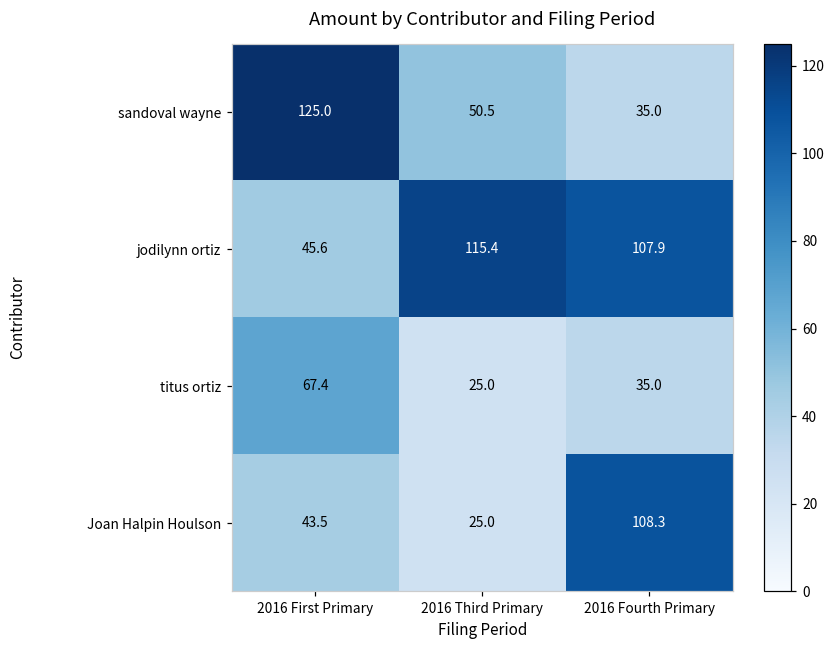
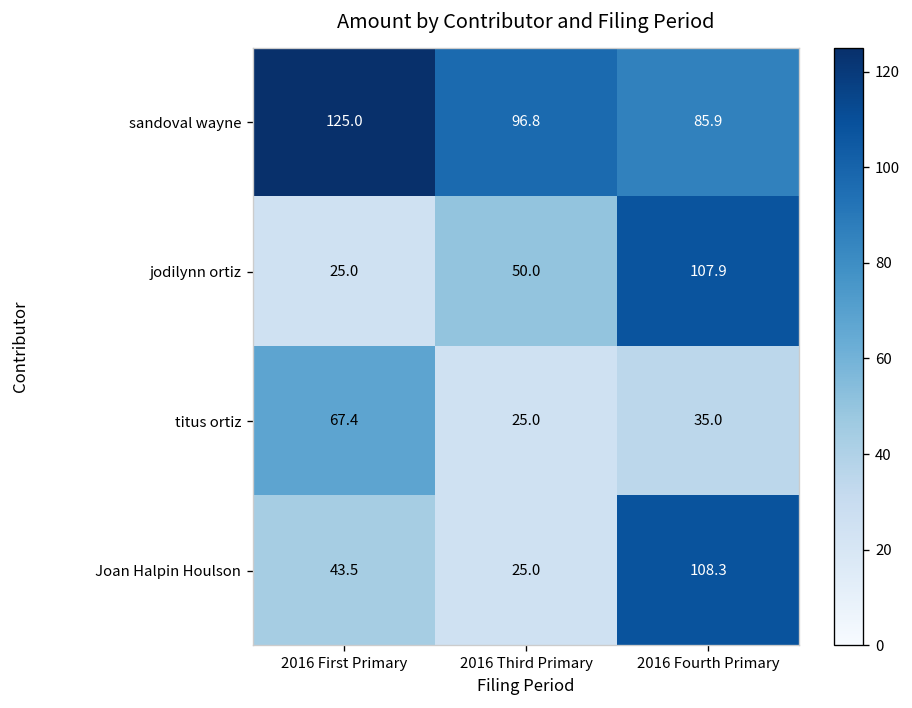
  {
    "sandoval wayne": {
      "2016 First Primary": 125.0,
-     "2016 Third Primary": 50.5,
-     "2016 Fourth Primary": 35.0
+     "2016 Third Primary": 96.8,
+     "2016 Fourth Primary": 85.9
    },
    "jodilynn ortiz": {
-     "2016 First Primary": 45.6,
-     "2016 Third Primary": 115.4,
+     "2016 First Primary": 25.0,
+     "2016 Third Primary": 50.0,
      "2016 Fourth Primary": 107.9
    },
    "titus ortiz": {
      "2016 First Primary": 67.4,
      "2016 Third Primary": 25.0,
      "2016 Fourth Primary": 35.0
    },
    "Joan Halpin Houlson": {
      "2016 First Primary": 43.5,
      "2016 Third Primary": 25.0,
      "2016 Fourth Primary": 108.3
    }
  }
